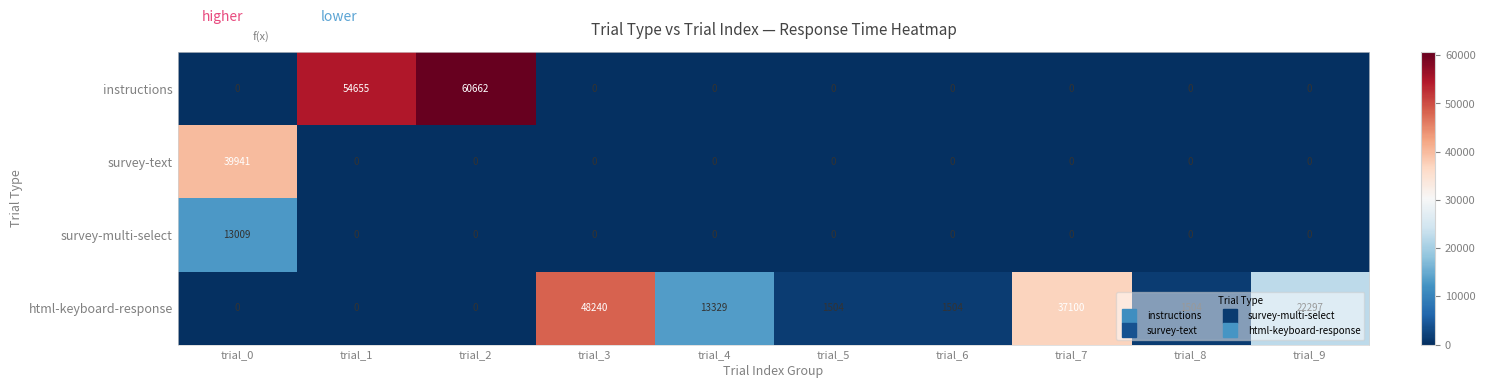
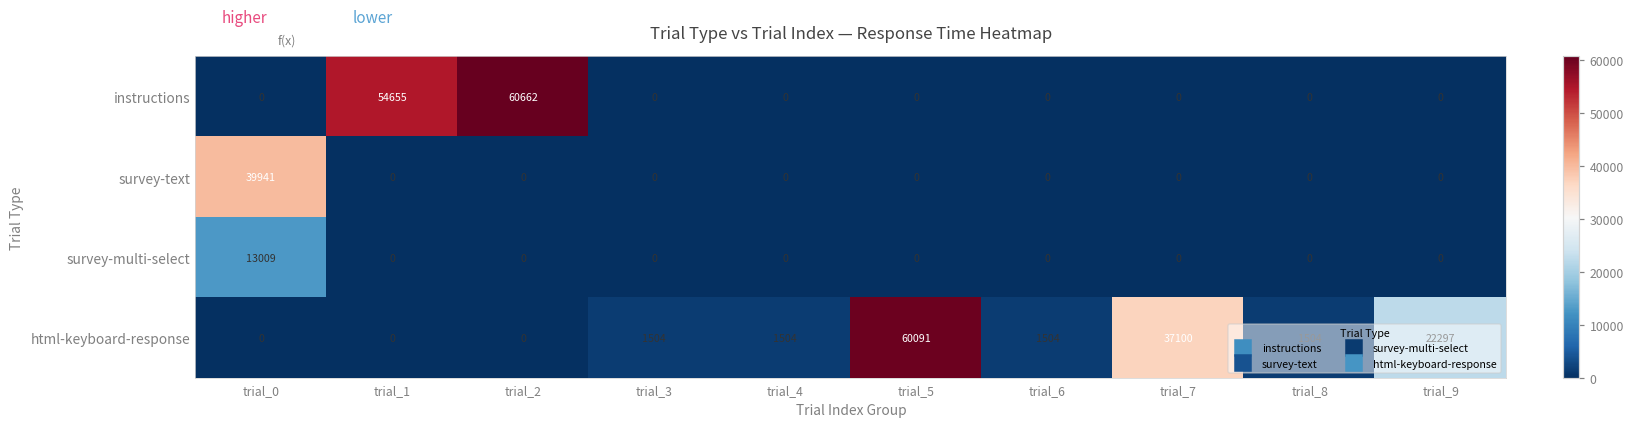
  {
    "instructions": {
      "trial_1": 54655,
      "trial_2": 60662
    },
    "survey-text": {
      "trial_0": 39941
    },
    "survey-multi-select": {
      "trial_0": 13009
    },
    "html-keyboard-response": {
-     "trial_3": 48240,
-     "trial_4": 13329,
-     "trial_5": 1504,
+     "trial_3": 1504,
+     "trial_4": 1504,
+     "trial_5": 60091,
      "trial_6": 1504,
      "trial_7": 37100
    }
  }
